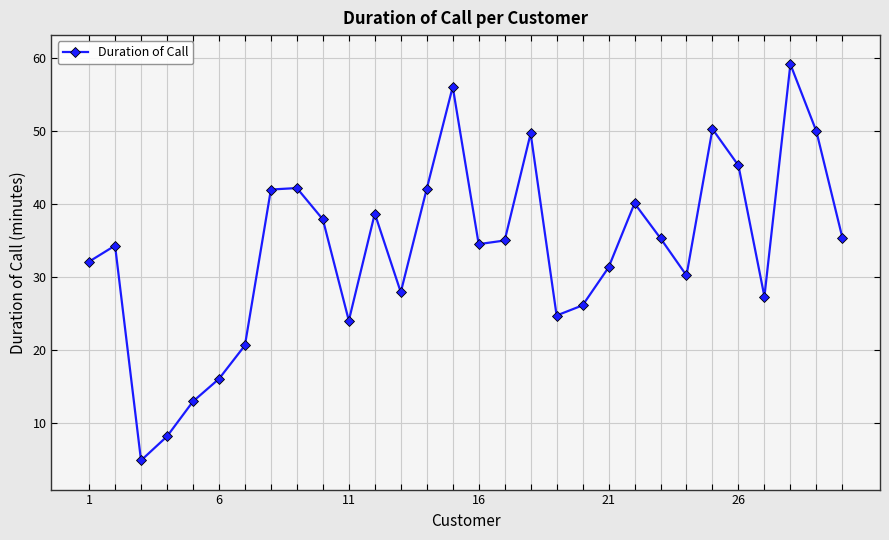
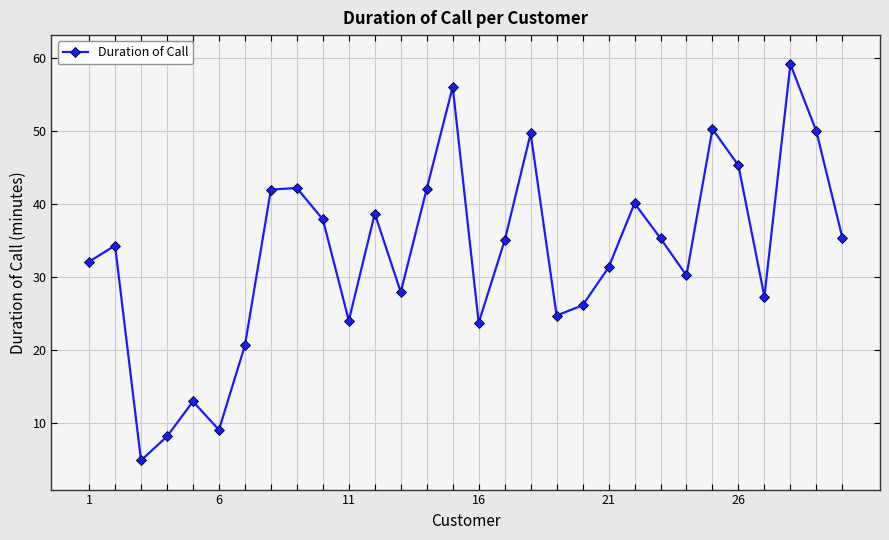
  {
    "1": 32,
-   "6": 16,
+   "6": 9,
    "11": 24,
-   "16": 35,
+   "16": 24,
    "21": 31,
    "26": 45
  }
